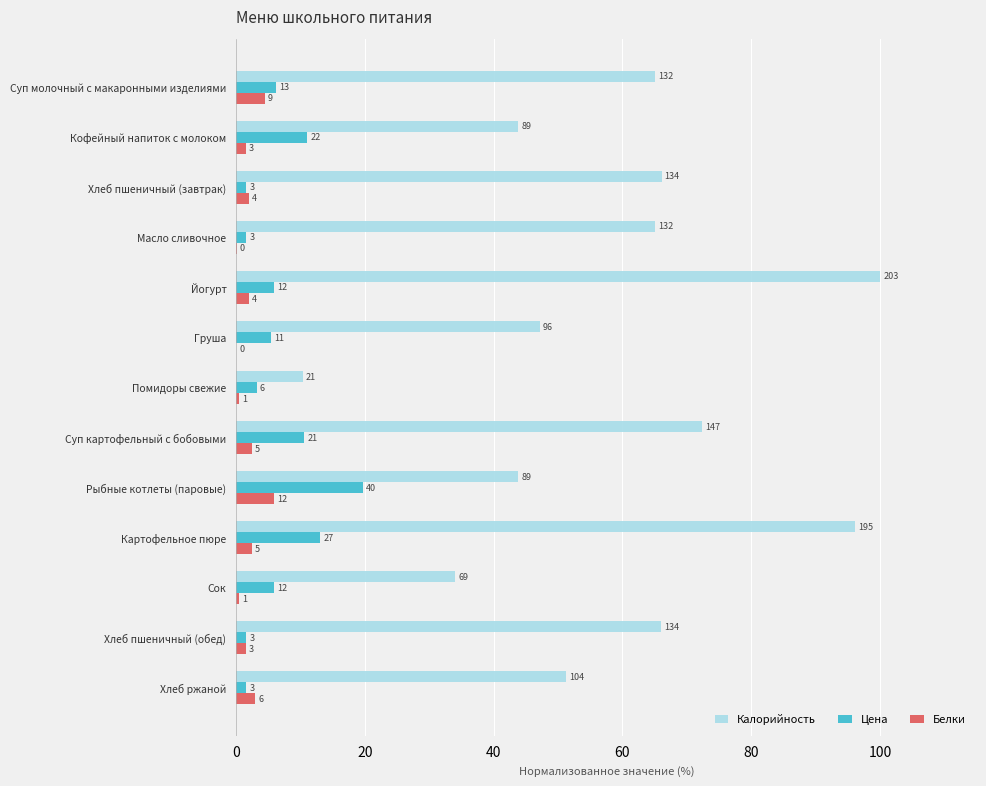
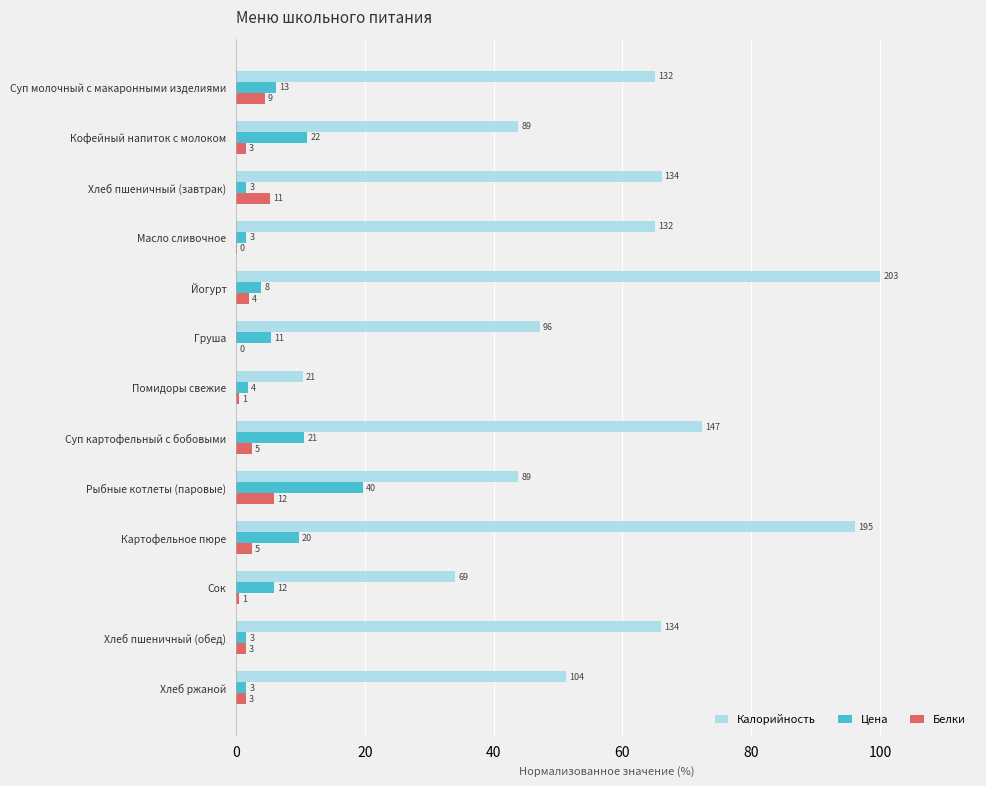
  {
    "Цена": {
-     "Йогурт": 12,
-     "Помидоры свежие": 6,
-     "Картофельное пюре": 27
+     "Йогурт": 8,
+     "Помидоры свежие": 4,
+     "Картофельное пюре": 20
    },
    "Белки": {
-     "Хлеб пшеничный (завтрак)": 4,
+     "Хлеб пшеничный (завтрак)": 11,
      "Масло сливочное": 0,
      "Груша": 0,
-     "Хлеб ржаной": 6
+     "Хлеб ржаной": 3
    }
  }
